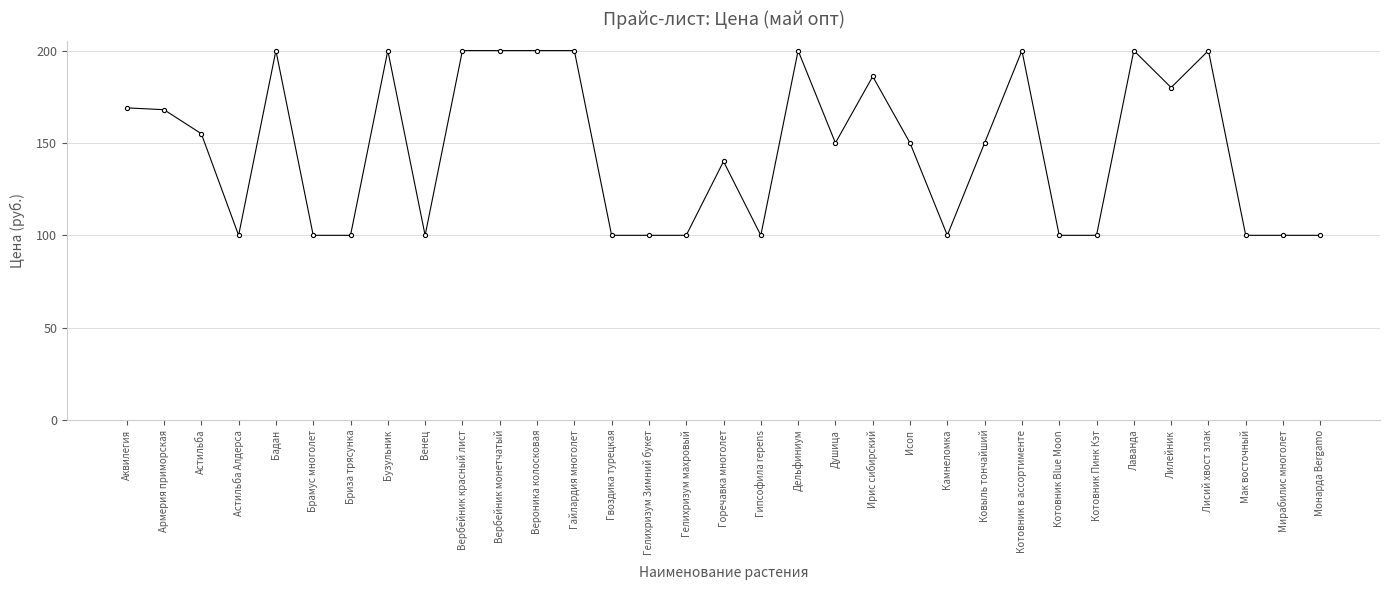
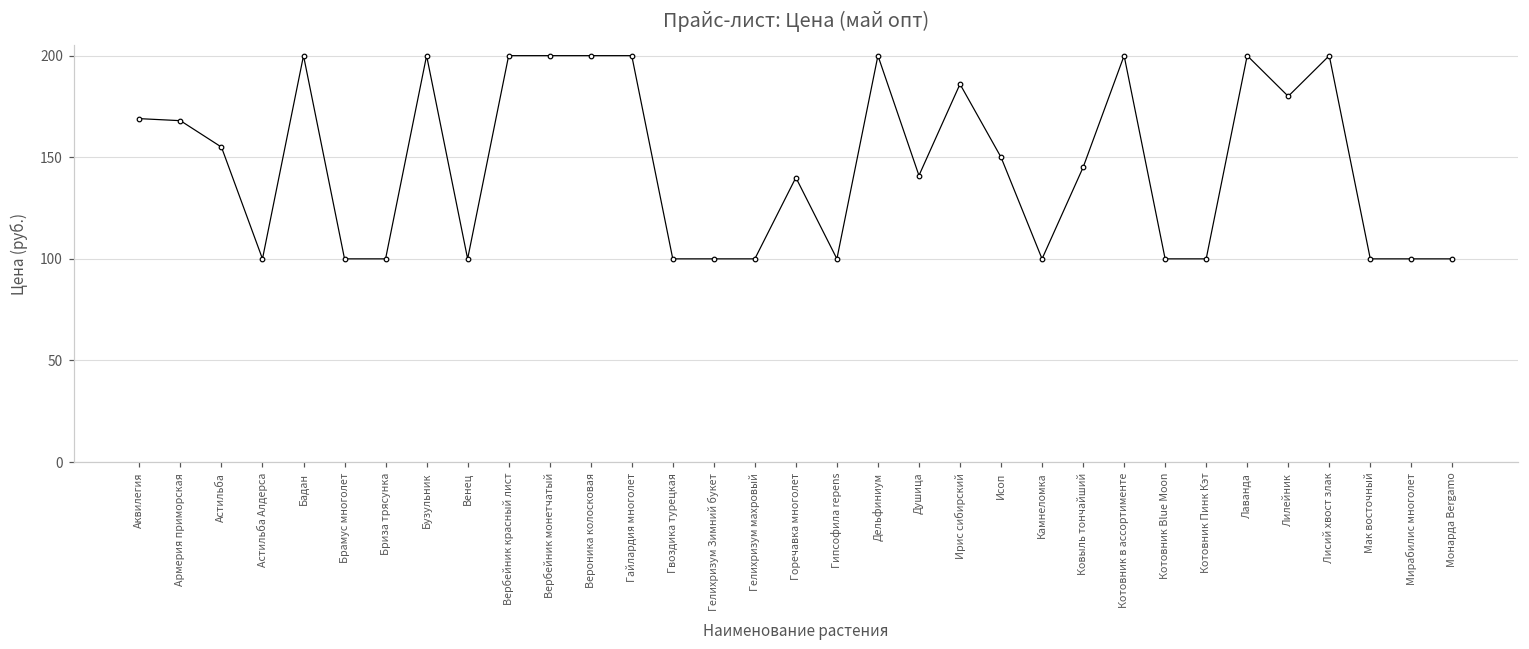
  {
    "Аквилегия": 169,
    "Армерия приморская": 168,
    "Астильба": 155,
    "Астильба Алдерса": 100,
    "Бадан": 200,
    "Брамус многолет": 100,
    "Бриза трясунка": 100,
    "Бузульник": 200,
    "Венец": 100,
    "Вербейник красный лист": 200,
    "Вербейник монетчатый": 200,
    "Вероника колосковая": 200,
    "Гайлардия многолет": 200,
    "Гвоздика турецкая": 100,
    "Гелихризум Зимний букет": 100,
    "Гелихризум махровый": 100,
    "Горечавка многолет": 140,
    "Гипсофила repens": 100,
    "Дельфиниум": 200,
-   "Душица": 150,
+   "Душица": 141,
    "Ирис сибирский": 186,
    "Исоп": 150,
    "Камнеломка": 100,
-   "Ковыль тончайший": 150,
+   "Ковыль тончайший": 145,
    "Котовник в ассортименте": 200,
    "Котовник Blue Moon": 100,
    "Котовник Пинк Кэт": 100,
    "Лаванда": 200,
    "Лилейник": 180,
    "Лисий хвост злак": 200,
    "Мак восточный": 100,
    "Мирабилис многолет": 100,
    "Монарда Bergamo": 100
  }
